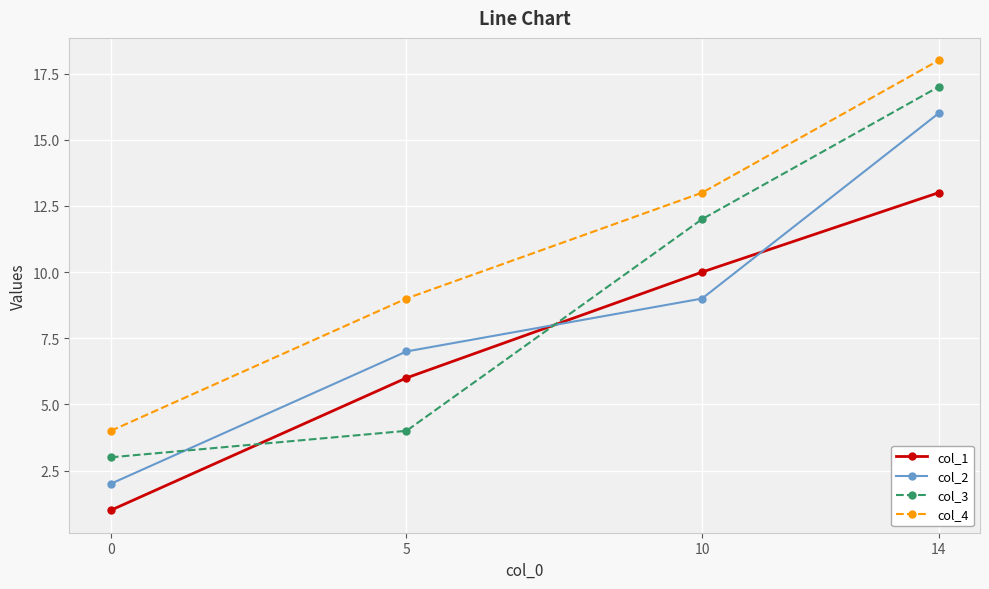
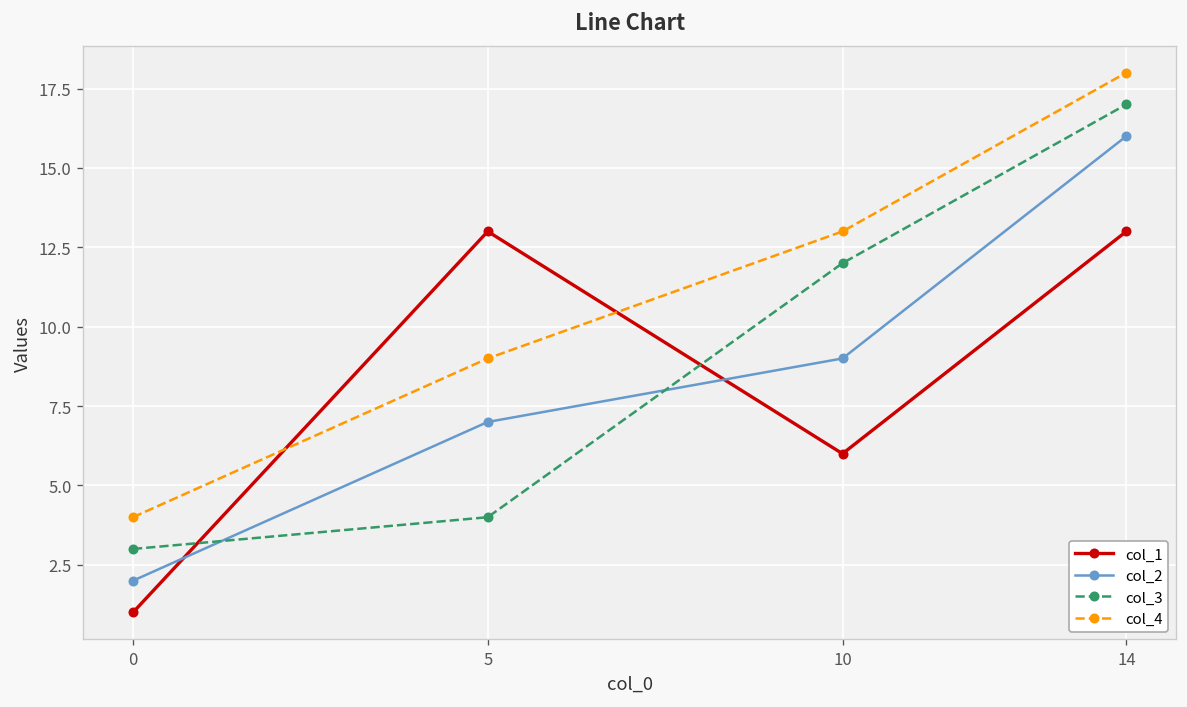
  {
    "col_1": {
      "0": 1,
-     "5": 6,
-     "10": 10,
+     "5": 13,
+     "10": 6,
      "14": 13
    },
    "col_2": {
      "0": 2,
      "5": 7,
      "10": 9,
      "14": 16
    },
    "col_3": {
      "0": 3,
      "5": 4,
      "10": 12,
      "14": 17
    },
    "col_4": {
      "0": 4,
      "5": 9,
      "10": 13,
      "14": 18
    }
  }
